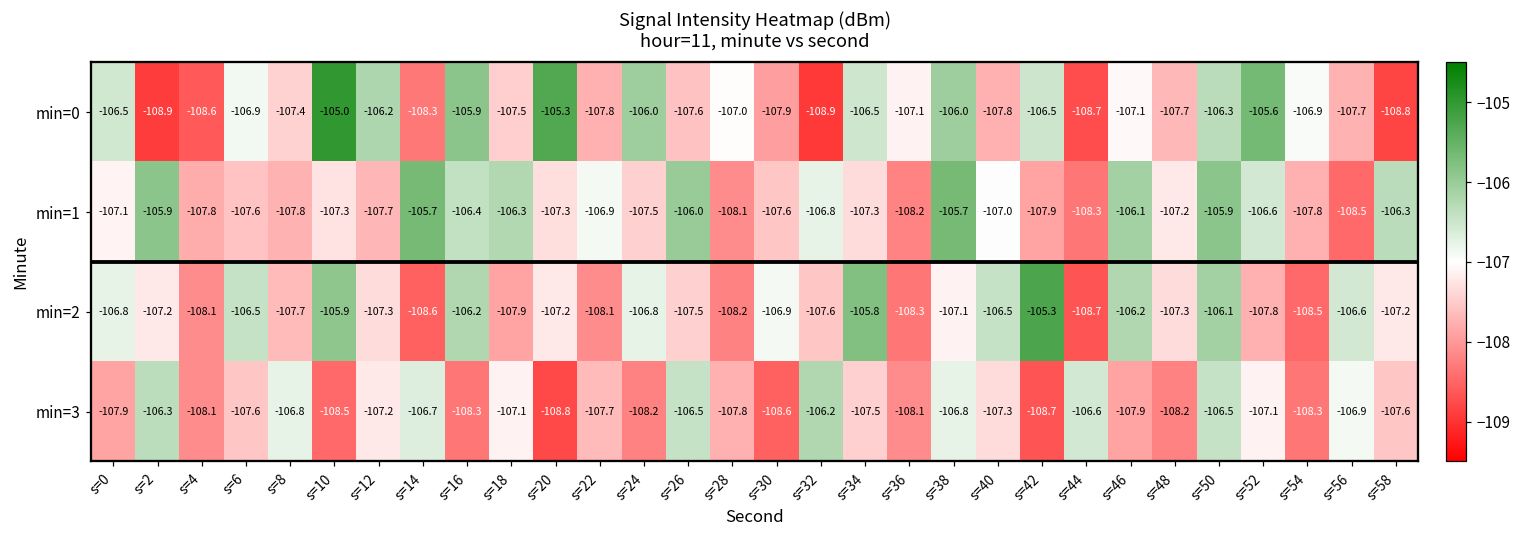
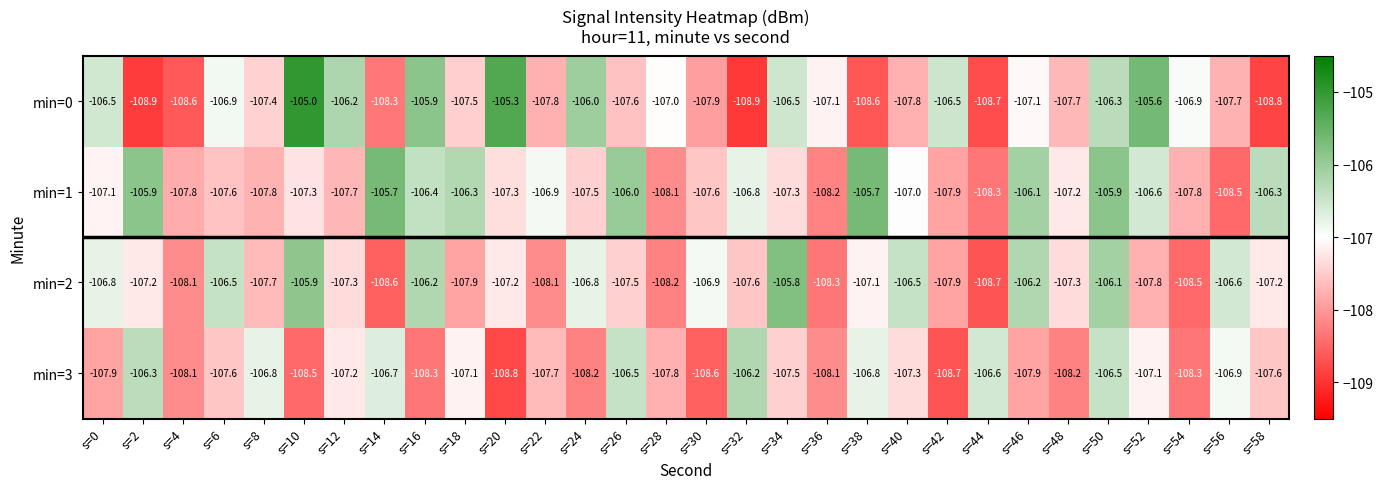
  {
    "min=0": {
      "s=0": -106.5,
      "s=2": -108.9,
      "s=4": -108.6,
      "s=6": -106.9,
      "s=8": -107.4,
      "s=10": -105.0,
      "s=12": -106.2,
      "s=14": -108.3,
      "s=16": -105.9,
      "s=18": -107.5,
      "s=20": -105.3,
      "s=22": -107.8,
      "s=24": -106.0,
      "s=26": -107.6,
      "s=28": -107.0,
      "s=30": -107.9,
      "s=32": -108.9,
      "s=34": -106.5,
      "s=36": -107.1,
-     "s=38": -106.0,
+     "s=38": -108.6,
      "s=40": -107.8,
      "s=42": -106.5,
      "s=44": -108.7,
      "s=46": -107.1,
      "s=48": -107.7,
      "s=50": -106.3,
      "s=52": -105.6,
      "s=54": -106.9,
      "s=56": -107.7,
      "s=58": -108.8
    },
    "min=1": {
      "s=0": -107.1,
      "s=2": -105.9,
      "s=4": -107.8,
      "s=6": -107.6,
      "s=8": -107.8,
      "s=10": -107.3,
      "s=12": -107.7,
      "s=14": -105.7,
      "s=16": -106.4,
      "s=18": -106.3,
      "s=20": -107.3,
      "s=22": -106.9,
      "s=24": -107.5,
      "s=26": -106.0,
      "s=28": -108.1,
      "s=30": -107.6,
      "s=32": -106.8,
      "s=34": -107.3,
      "s=36": -108.2,
      "s=38": -105.7,
      "s=40": -107.0,
      "s=42": -107.9,
      "s=44": -108.3,
      "s=46": -106.1,
      "s=48": -107.2,
      "s=50": -105.9,
      "s=52": -106.6,
      "s=54": -107.8,
      "s=56": -108.5,
      "s=58": -106.3
    },
    "min=2": {
      "s=0": -106.8,
      "s=2": -107.2,
      "s=4": -108.1,
      "s=6": -106.5,
      "s=8": -107.7,
      "s=10": -105.9,
      "s=12": -107.3,
      "s=14": -108.6,
      "s=16": -106.2,
      "s=18": -107.9,
      "s=20": -107.2,
      "s=22": -108.1,
      "s=24": -106.8,
      "s=26": -107.5,
      "s=28": -108.2,
      "s=30": -106.9,
      "s=32": -107.6,
      "s=34": -105.8,
      "s=36": -108.3,
      "s=38": -107.1,
      "s=40": -106.5,
-     "s=42": -105.3,
+     "s=42": -107.9,
      "s=44": -108.7,
      "s=46": -106.2,
      "s=48": -107.3,
      "s=50": -106.1,
      "s=52": -107.8,
      "s=54": -108.5,
      "s=56": -106.6,
      "s=58": -107.2
    },
    "min=3": {
      "s=0": -107.9,
      "s=2": -106.3,
      "s=4": -108.1,
      "s=6": -107.6,
      "s=8": -106.8,
      "s=10": -108.5,
      "s=12": -107.2,
      "s=14": -106.7,
      "s=16": -108.3,
      "s=18": -107.1,
      "s=20": -108.8,
      "s=22": -107.7,
      "s=24": -108.2,
      "s=26": -106.5,
      "s=28": -107.8,
      "s=30": -108.6,
      "s=32": -106.2,
      "s=34": -107.5,
      "s=36": -108.1,
      "s=38": -106.8,
      "s=40": -107.3,
      "s=42": -108.7,
      "s=44": -106.6,
      "s=46": -107.9,
      "s=48": -108.2,
      "s=50": -106.5,
      "s=52": -107.1,
      "s=54": -108.3,
      "s=56": -106.9,
      "s=58": -107.6
    }
  }
